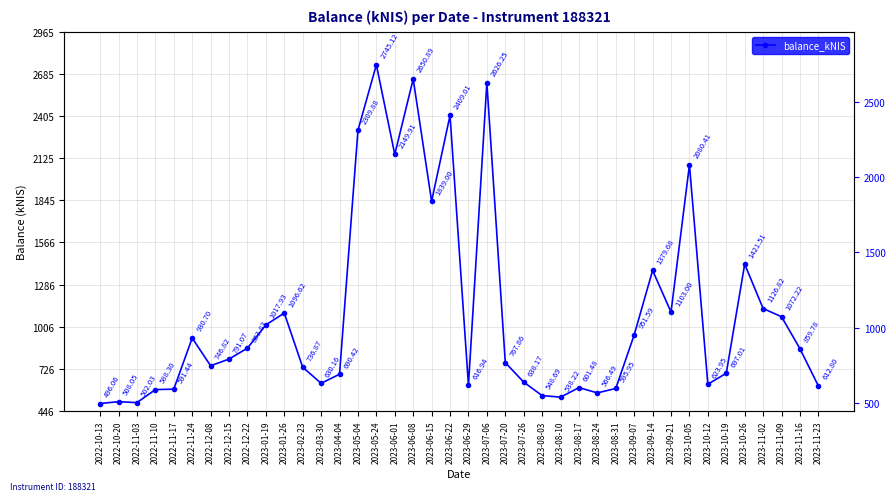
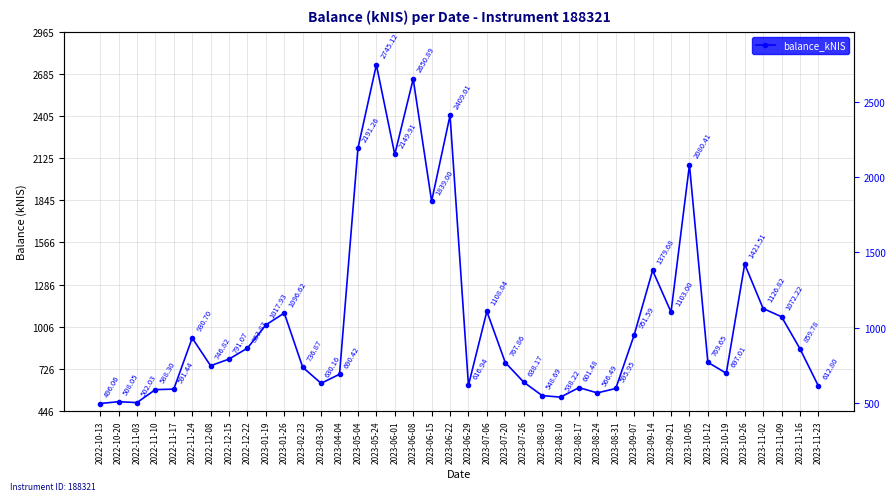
  {
    "2022-10-13": 496.06,
    "2022-10-20": 508.05,
    "2022-11-10": 588.30,
    "2022-11-17": 591.44,
    "2022-11-24": 930.70,
    "2023-01-26": 1096.62,
    "2023-02-23": 736.87,
    "2023-04-04": 690.42,
-   "2023-05-04": 2309.88,
+   "2023-05-04": 2191.26,
    "2023-05-24": 2745.12,
    "2023-06-01": 2149.91,
    "2023-06-08": 2650.89,
    "2023-06-15": 1839.00,
    "2023-06-22": 2409.01,
    "2023-06-29": 616.94,
-   "2023-07-06": 2626.25,
+   "2023-07-06": 1108.04,
    "2023-07-20": 767.86,
    "2023-07-26": 638.17,
    "2023-08-03": 548.69,
    "2023-08-17": 601.48,
    "2023-08-31": 595.95,
    "2023-09-07": 951.59,
    "2023-09-14": 1379.68,
    "2023-09-21": 1103.00,
    "2023-10-05": 2080.41,
-   "2023-10-12": 623.95,
+   "2023-10-12": 769.65,
    "2023-10-19": 697.01,
    "2023-10-26": 1421.51,
    "2023-11-02": 1126.82,
    "2023-11-09": 1072.22,
    "2023-11-16": 859.78,
    "2023-11-23": 612.80
  }
